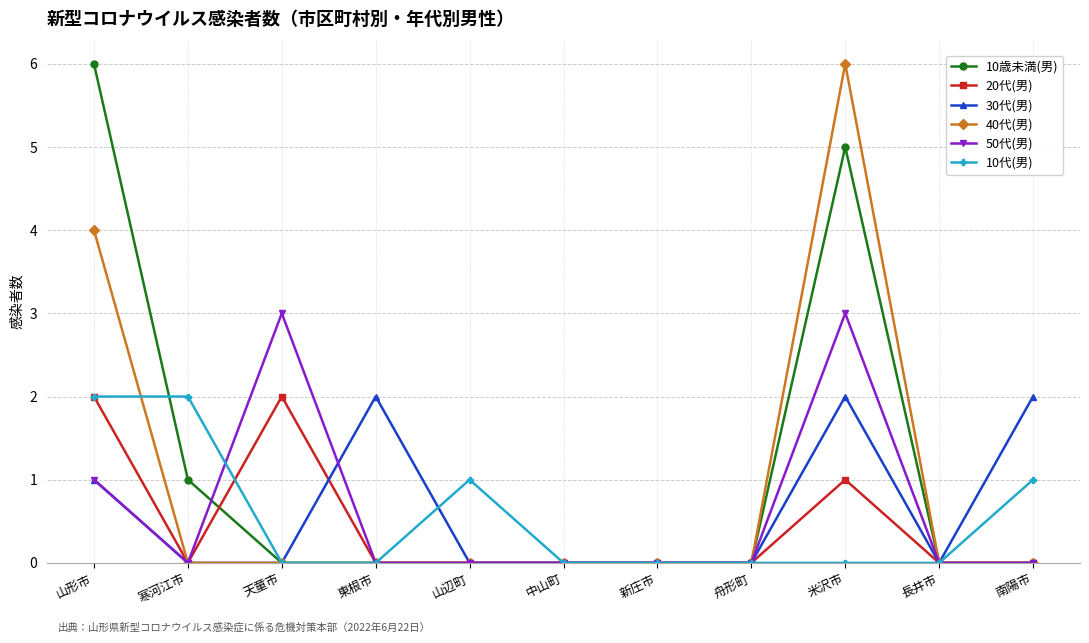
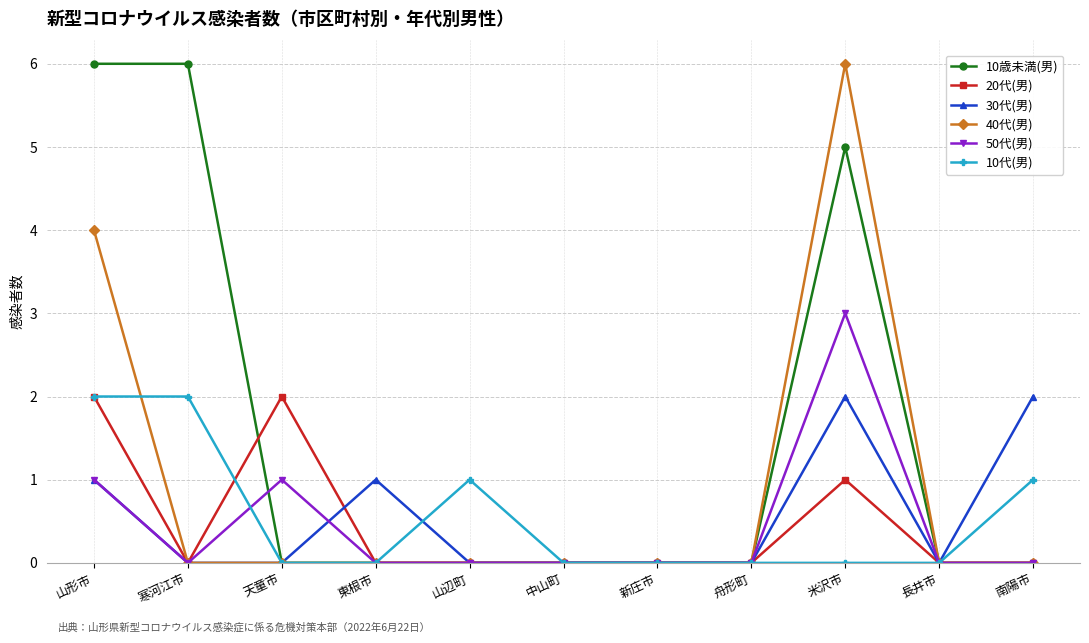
  {
    "10歳未満(男)": {
      "山形市": 6,
-     "寒河江市": 1,
+     "寒河江市": 6,
      "米沢市": 5
    },
    "20代(男)": {
      "天童市": 2,
      "米沢市": 1
    },
    "30代(男)": {
-     "東根市": 2,
+     "東根市": 1,
      "米沢市": 2,
      "南陽市": 2
    },
    "40代(男)": {
      "山形市": 4,
      "米沢市": 6
    },
    "50代(男)": {
-     "天童市": 3,
+     "天童市": 1,
      "米沢市": 3
    },
    "10代(男)": {
      "寒河江市": 2,
      "山辺町": 1,
      "米沢市": 0,
      "南陽市": 1
    }
  }
